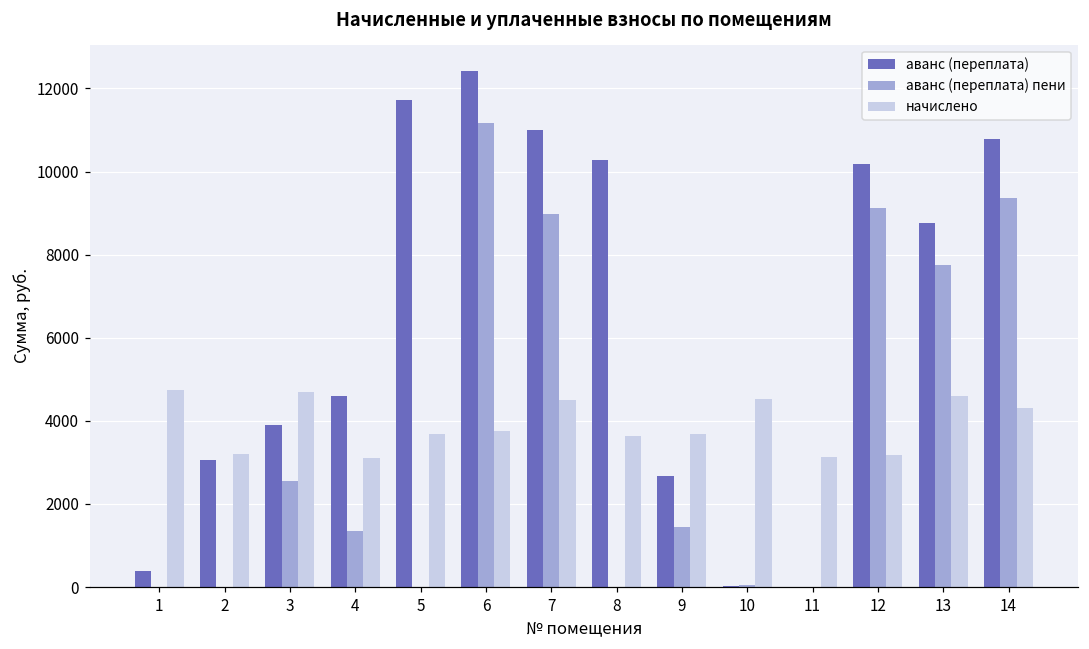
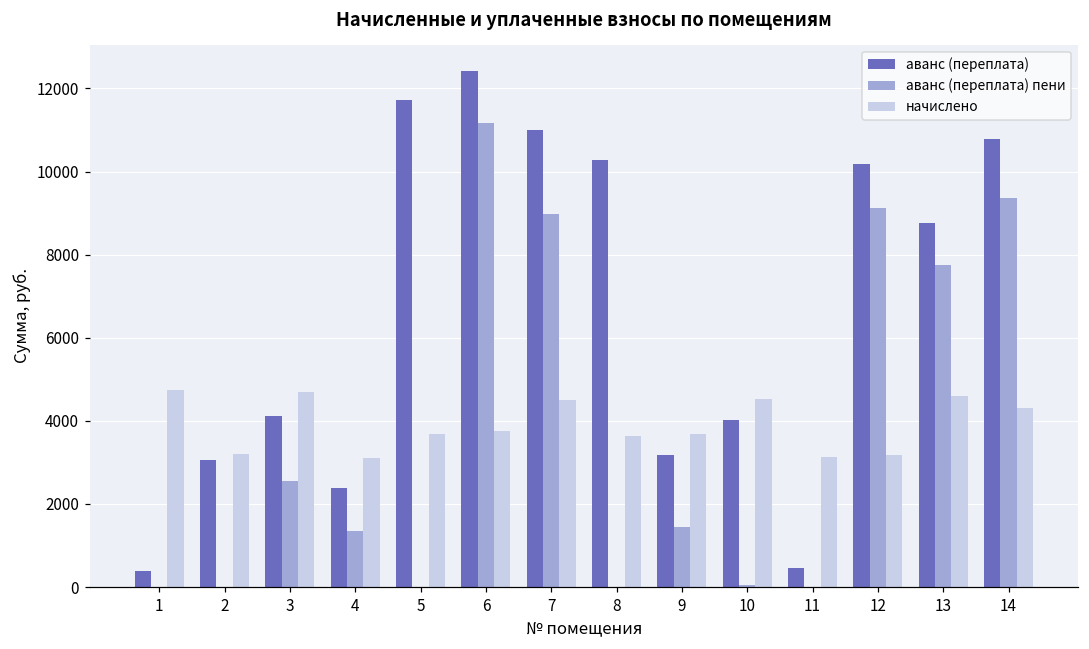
  {
    "аванс (переплата)": {
      "1": 400,
      "2": 3100,
-     "3": 3900,
-     "4": 4600,
+     "3": 4100,
+     "4": 2400,
      "5": 11700,
      "6": 12400,
      "7": 11000,
      "8": 10300,
-     "9": 2700,
-     "10": 0,
-     "11": 0,
+     "9": 3200,
+     "10": 4000,
+     "11": 500,
      "12": 10200,
      "13": 8800,
      "14": 10800
    }
  }
